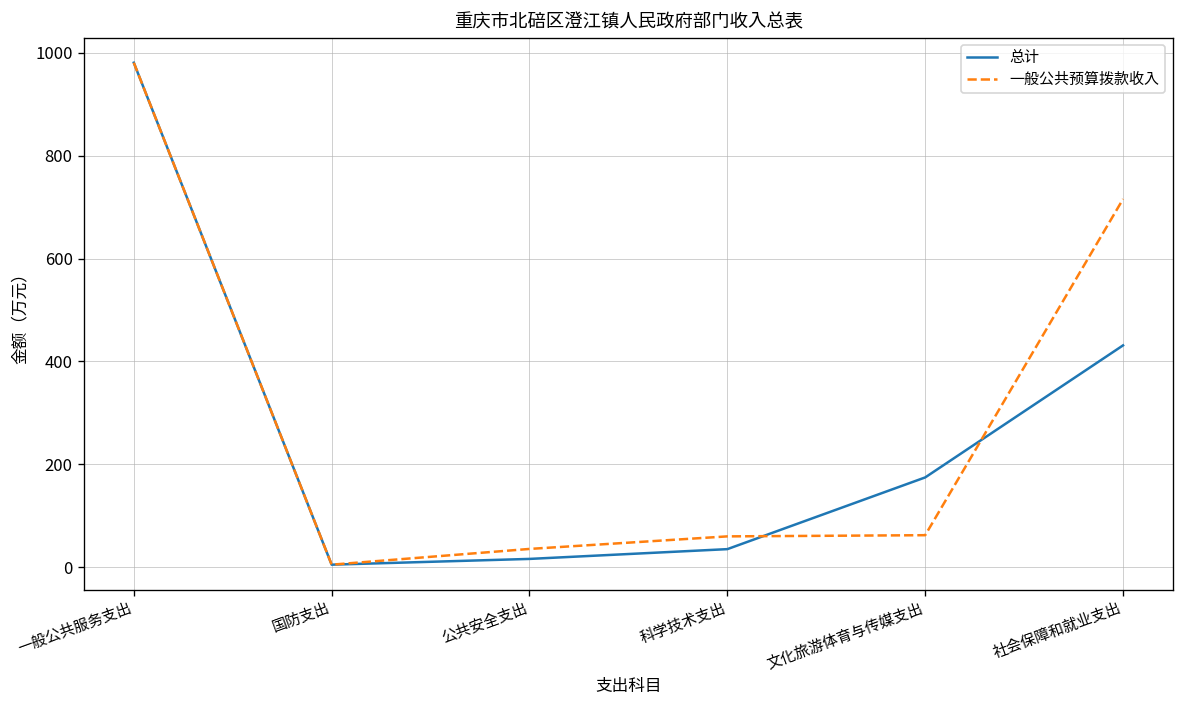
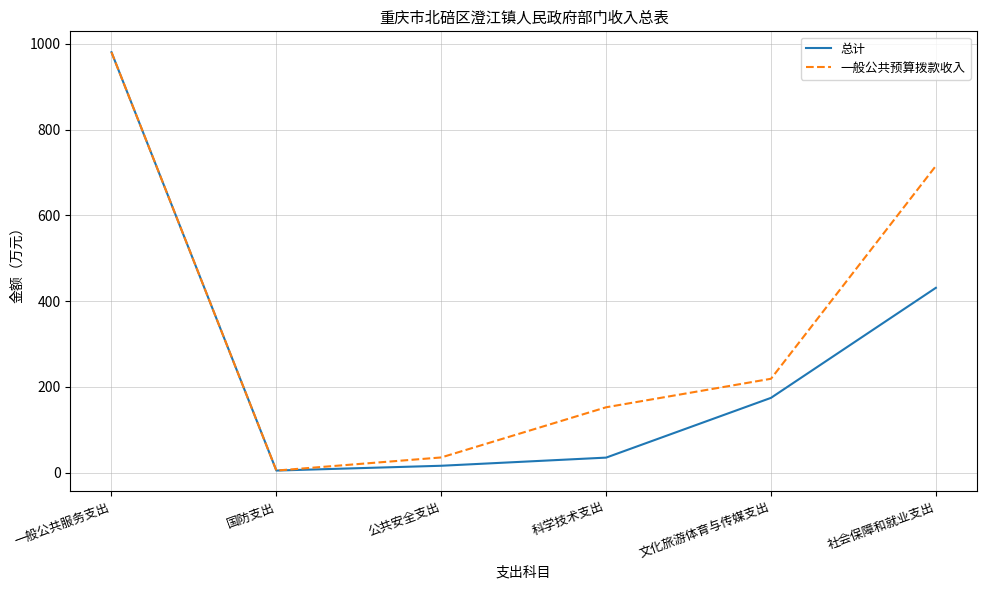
  {
    "总计": {
      "公共安全支出": 20,
      "科学技术支出": 40,
      "文化旅游体育与传媒支出": 170,
      "社会保障和就业支出": 430
    },
    "一般公共预算拨款收入": {
      "公共安全支出": 40,
-     "科学技术支出": 60,
-     "文化旅游体育与传媒支出": 60,
+     "科学技术支出": 150,
+     "文化旅游体育与传媒支出": 220,
      "社会保障和就业支出": 720
    }
  }
